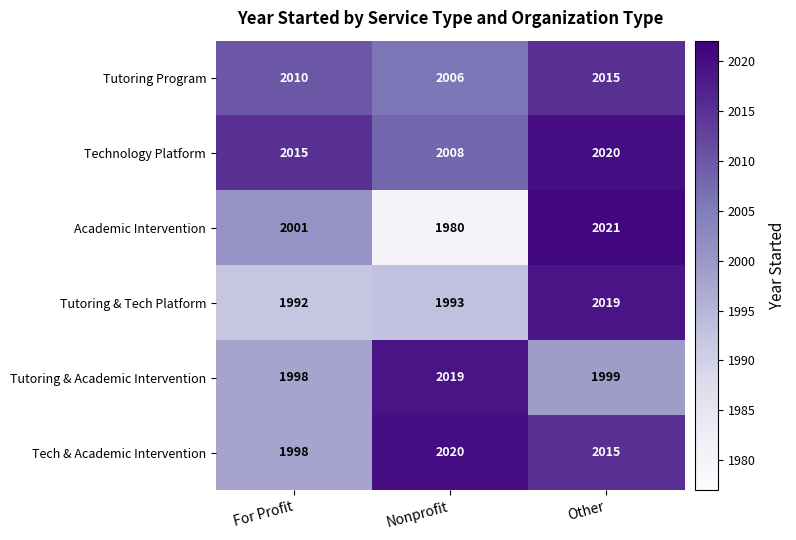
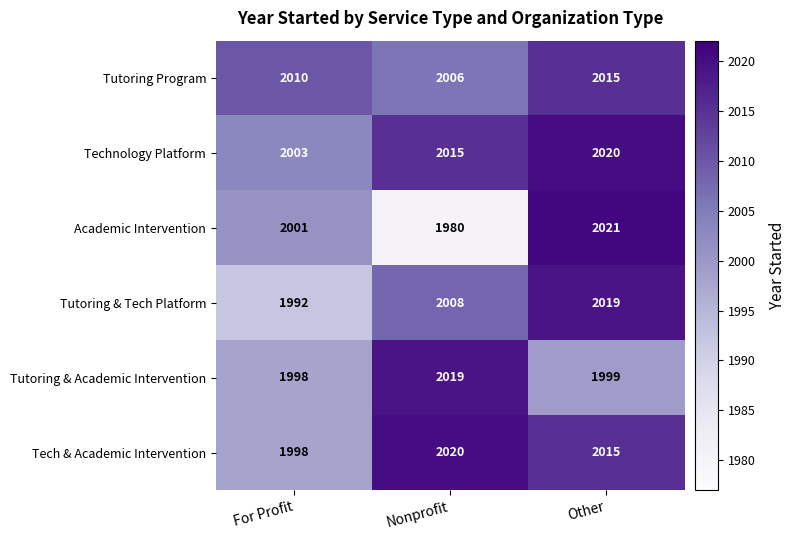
  {
    "Tutoring Program": {
      "For Profit": 2010,
      "Nonprofit": 2006,
      "Other": 2015
    },
    "Technology Platform": {
-     "For Profit": 2015,
-     "Nonprofit": 2008,
+     "For Profit": 2003,
+     "Nonprofit": 2015,
      "Other": 2020
    },
    "Academic Intervention": {
      "For Profit": 2001,
      "Nonprofit": 1980,
      "Other": 2021
    },
    "Tutoring & Tech Platform": {
      "For Profit": 1992,
-     "Nonprofit": 1993,
+     "Nonprofit": 2008,
      "Other": 2019
    },
    "Tutoring & Academic Intervention": {
      "For Profit": 1998,
      "Nonprofit": 2019,
      "Other": 1999
    },
    "Tech & Academic Intervention": {
      "For Profit": 1998,
      "Nonprofit": 2020,
      "Other": 2015
    }
  }
